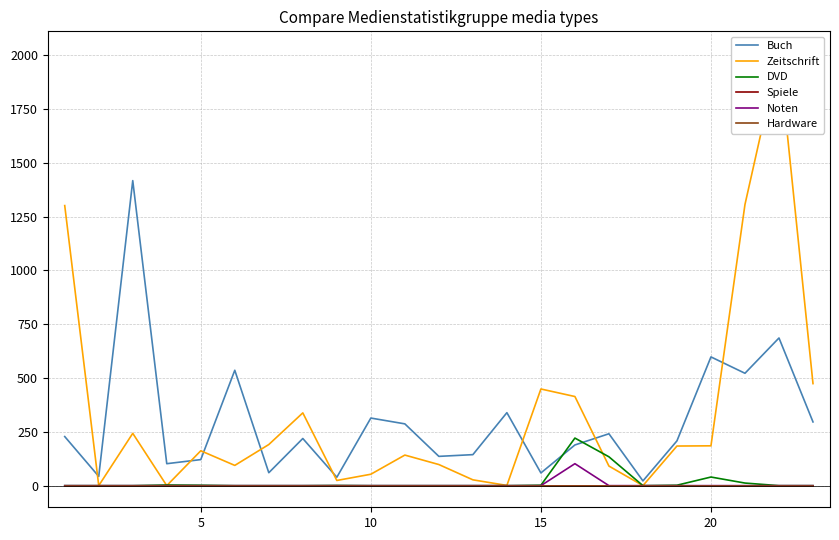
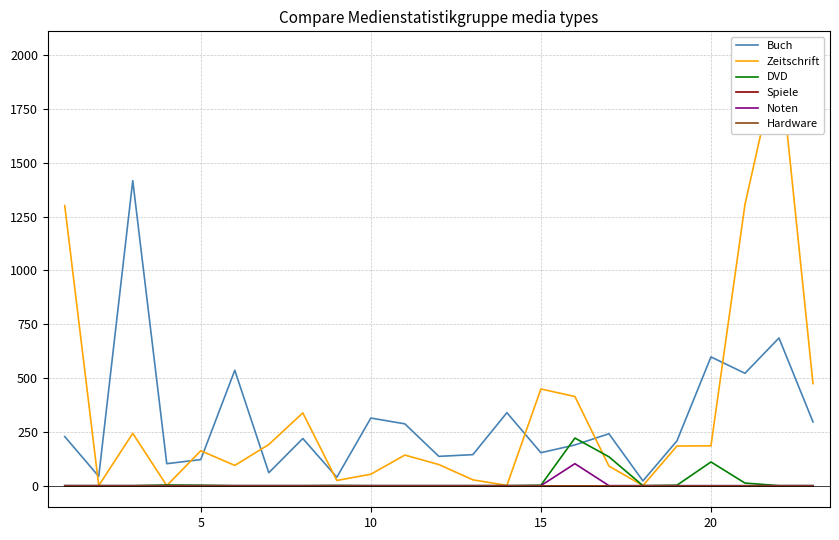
  {
    "Buch": {
      "5": 120,
      "10": 310,
-     "15": 60,
+     "15": 150,
      "20": 600
    },
    "Zeitschrift": {
      "5": 160,
      "10": 50,
      "15": 450,
      "20": 190
    },
    "DVD": {
-     "20": 40
+     "20": 110
    }
  }
